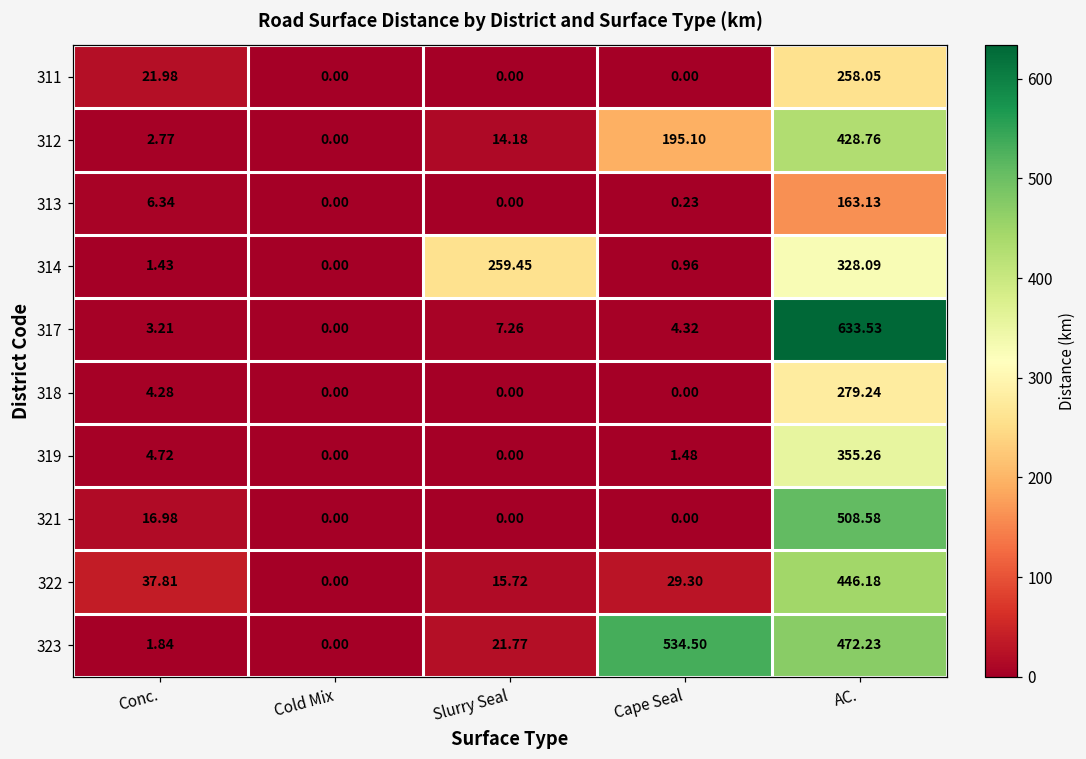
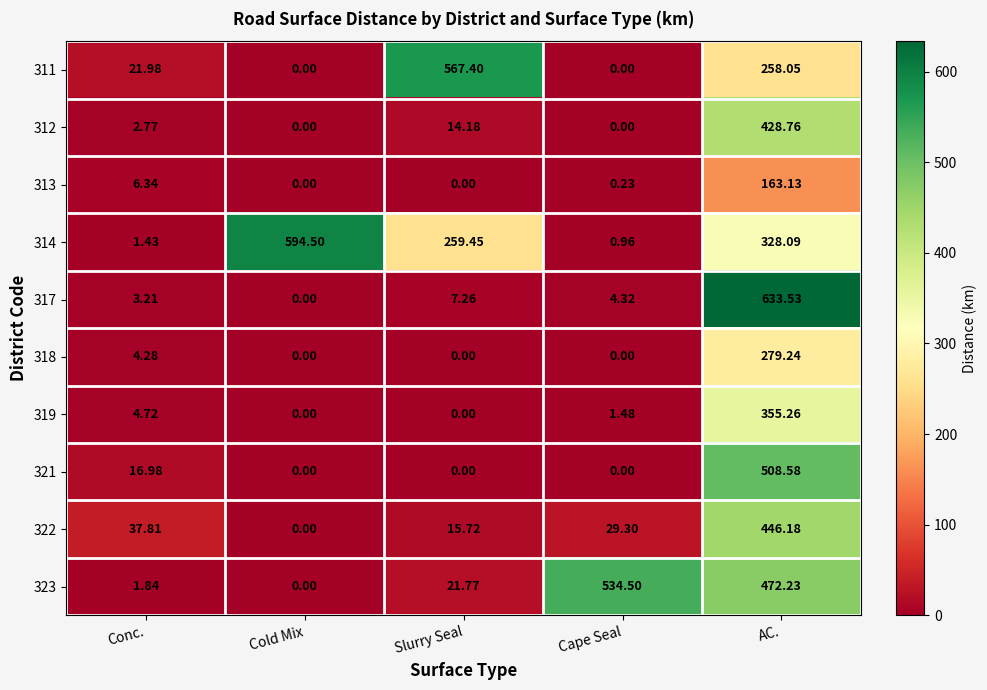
  {
    "311": {
      "Conc.": 21.98,
      "Cold Mix": 0.00,
-     "Slurry Seal": 0.00,
+     "Slurry Seal": 567.40,
      "Cape Seal": 0.00,
      "AC.": 258.05
    },
    "312": {
      "Conc.": 2.77,
      "Cold Mix": 0.00,
      "Slurry Seal": 14.18,
-     "Cape Seal": 195.10,
+     "Cape Seal": 0.00,
      "AC.": 428.76
    },
    "313": {
      "Conc.": 6.34,
      "Cold Mix": 0.00,
      "Slurry Seal": 0.00,
      "Cape Seal": 0.23,
      "AC.": 163.13
    },
    "314": {
      "Conc.": 1.43,
-     "Cold Mix": 0.00,
+     "Cold Mix": 594.50,
      "Slurry Seal": 259.45,
      "Cape Seal": 0.96,
      "AC.": 328.09
    },
    "317": {
      "Conc.": 3.21,
      "Cold Mix": 0.00,
      "Slurry Seal": 7.26,
      "Cape Seal": 4.32,
      "AC.": 633.53
    },
    "318": {
      "Conc.": 4.28,
      "Cold Mix": 0.00,
      "Slurry Seal": 0.00,
      "Cape Seal": 0.00,
      "AC.": 279.24
    },
    "319": {
      "Conc.": 4.72,
      "Cold Mix": 0.00,
      "Slurry Seal": 0.00,
      "Cape Seal": 1.48,
      "AC.": 355.26
    },
    "321": {
      "Conc.": 16.98,
      "Cold Mix": 0.00,
      "Slurry Seal": 0.00,
      "Cape Seal": 0.00,
      "AC.": 508.58
    },
    "322": {
      "Conc.": 37.81,
      "Cold Mix": 0.00,
      "Slurry Seal": 15.72,
      "Cape Seal": 29.30,
      "AC.": 446.18
    },
    "323": {
      "Conc.": 1.84,
      "Cold Mix": 0.00,
      "Slurry Seal": 21.77,
      "Cape Seal": 534.50,
      "AC.": 472.23
    }
  }
